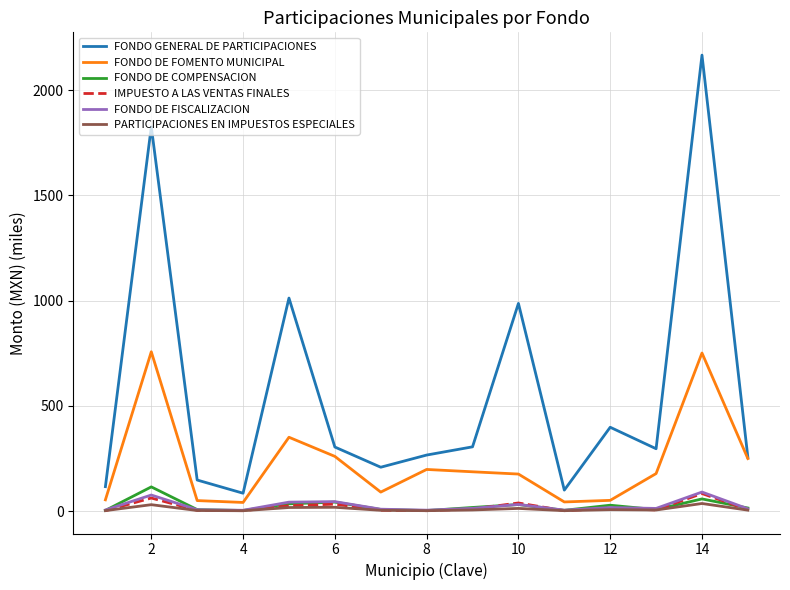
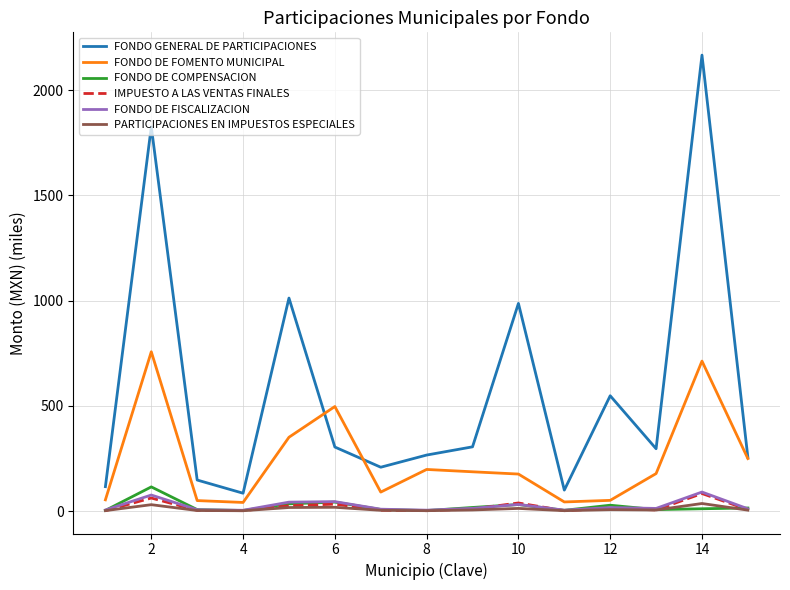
  {
    "FONDO GENERAL DE PARTICIPACIONES": {
      "4": 80,
      "6": 300,
      "8": 270,
      "10": 990,
-     "12": 400,
+     "12": 550,
      "14": 2170
    },
    "FONDO DE FOMENTO MUNICIPAL": {
      "2": 760,
      "4": 40,
-     "6": 260,
+     "6": 500,
      "8": 200,
      "10": 180,
      "12": 50,
-     "14": 750
+     "14": 710
    },
    "FONDO DE COMPENSACION": {
      "2": 110,
-     "14": 60
+     "14": 10
    },
    "IMPUESTO A LAS VENTAS FINALES": {
      "2": 60
    },
    "FONDO DE FISCALIZACION": {
      "2": 80
    },
    "PARTICIPACIONES EN IMPUESTOS ESPECIALES": {
      "2": 30,
      "6": 20,
      "10": 10,
      "14": 40
    }
  }
